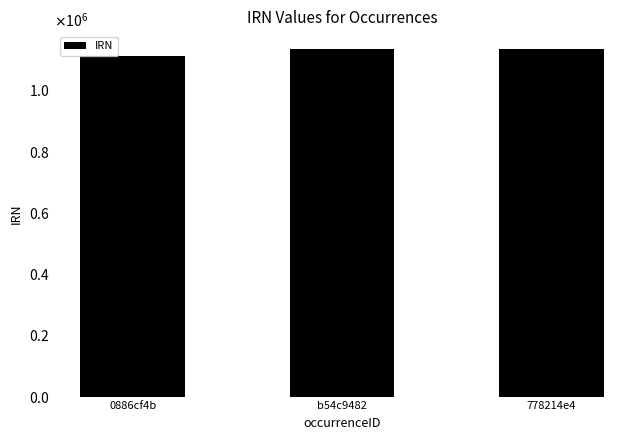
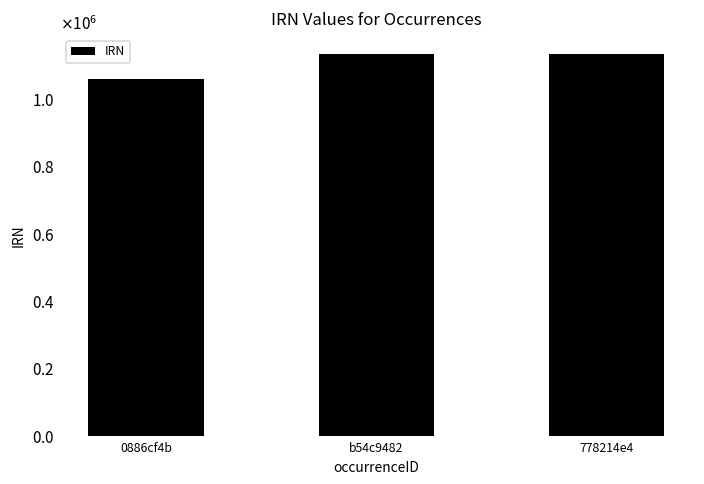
  {
-   "0886cf4b": 1110000,
+   "0886cf4b": 1060000,
    "b54c9482": 1140000,
    "778214e4": 1140000
  }
